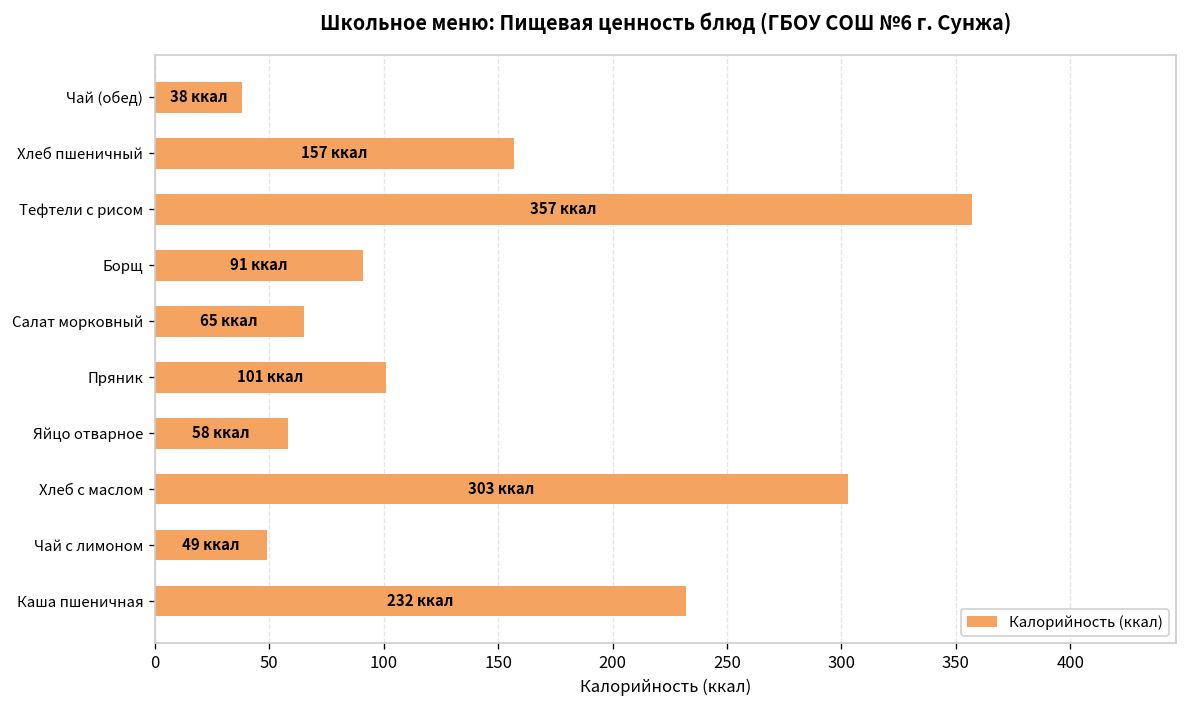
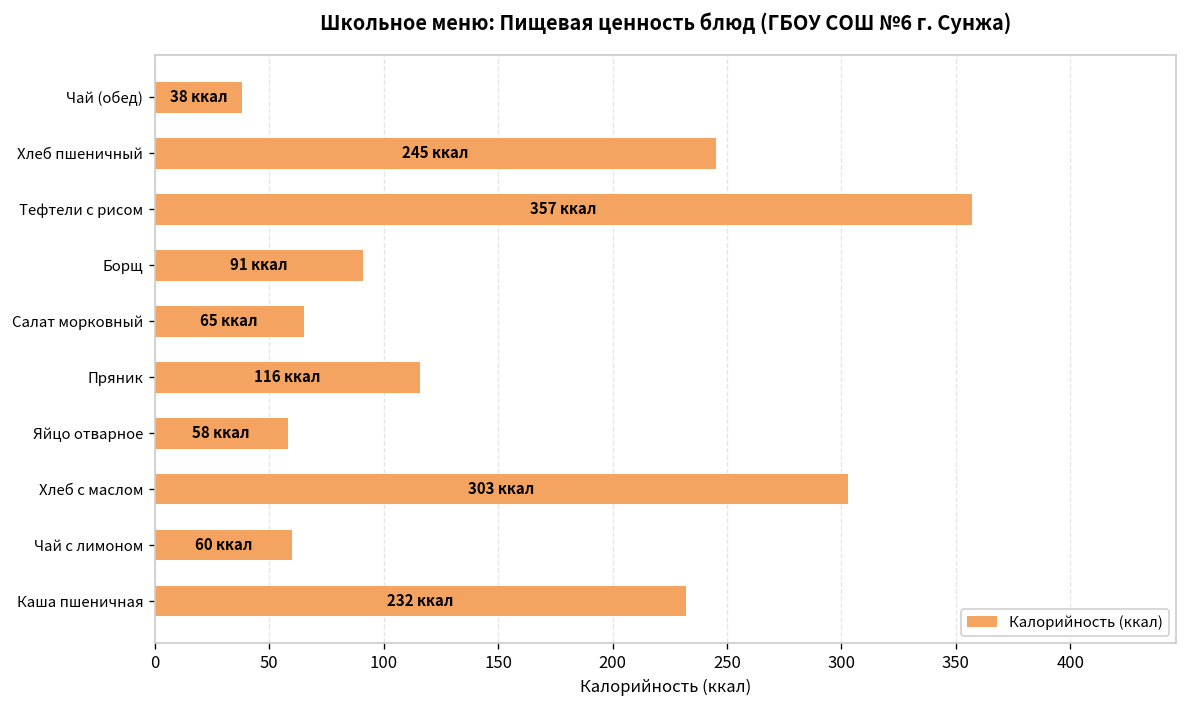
  {
    "Чай (обед)": 38,
-   "Хлеб пшеничный": 157,
+   "Хлеб пшеничный": 245,
    "Тефтели с рисом": 357,
    "Борщ": 91,
    "Салат морковный": 65,
-   "Пряник": 101,
+   "Пряник": 116,
    "Яйцо отварное": 58,
    "Хлеб с маслом": 303,
-   "Чай с лимоном": 49,
+   "Чай с лимоном": 60,
    "Каша пшеничная": 232
  }
